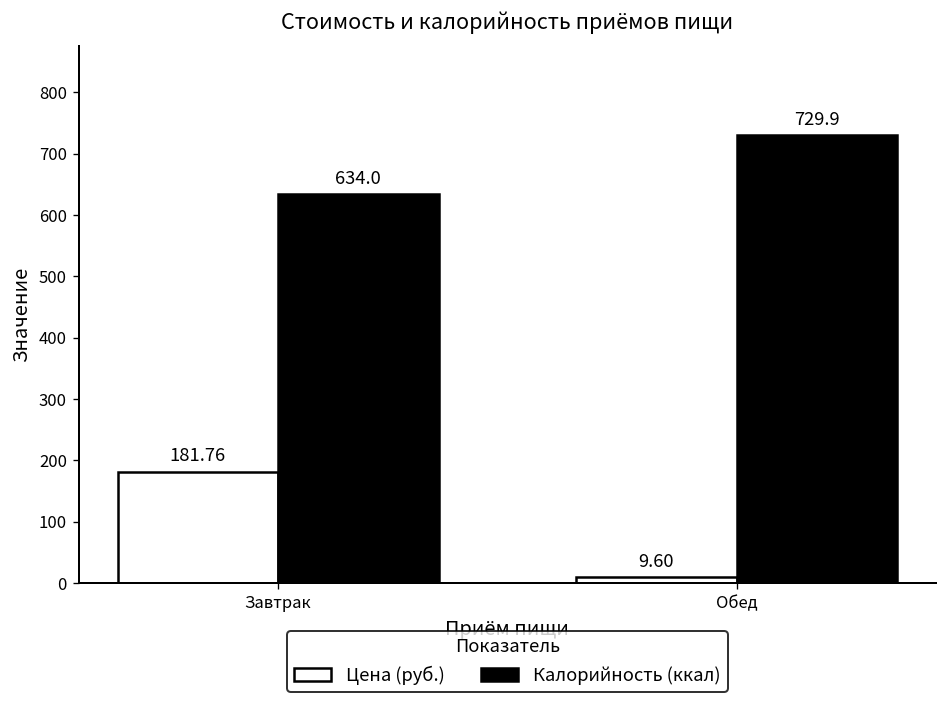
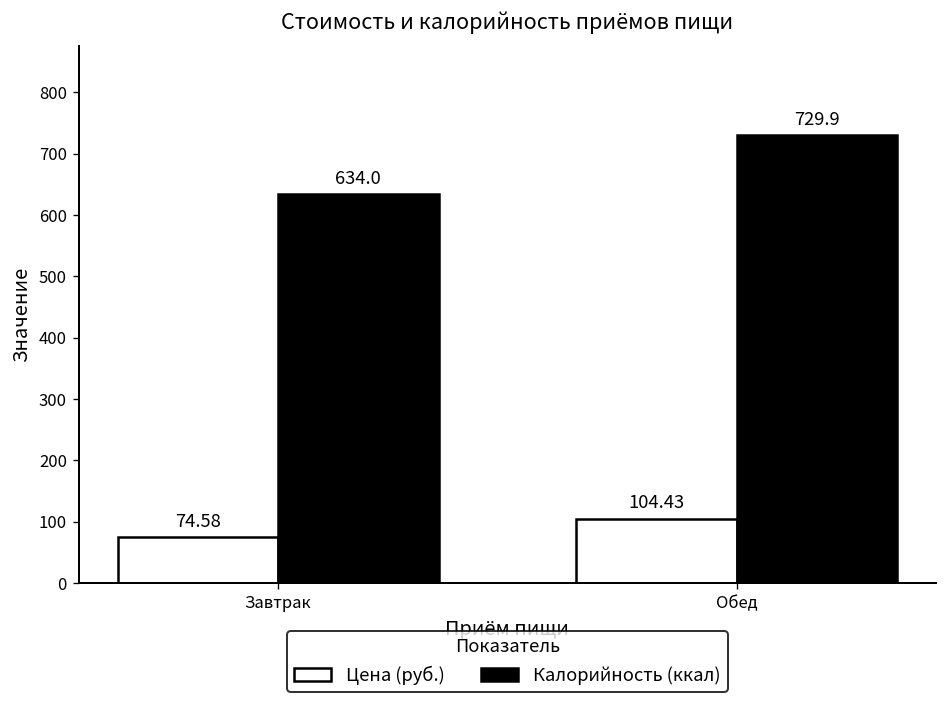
  {
    "Цена (руб.)": {
-     "Завтрак": 181.76,
-     "Обед": 9.60
+     "Завтрак": 74.58,
+     "Обед": 104.43
    },
    "Калорийность (ккал)": {
      "Завтрак": 634.0,
      "Обед": 729.9
    }
  }
